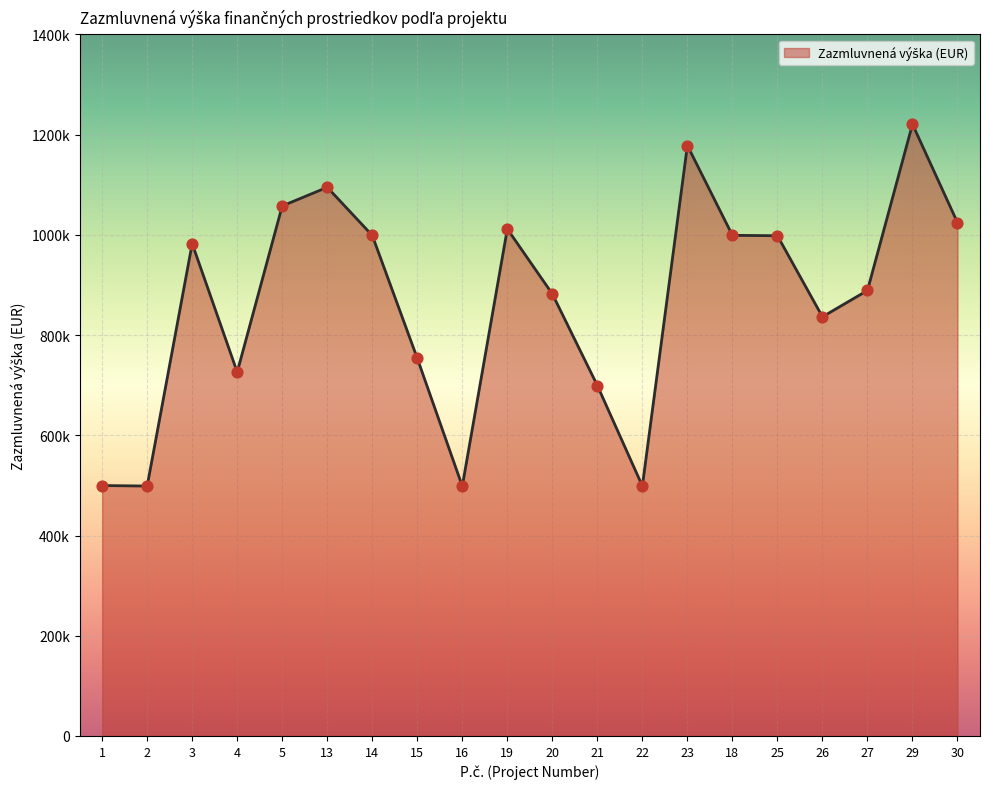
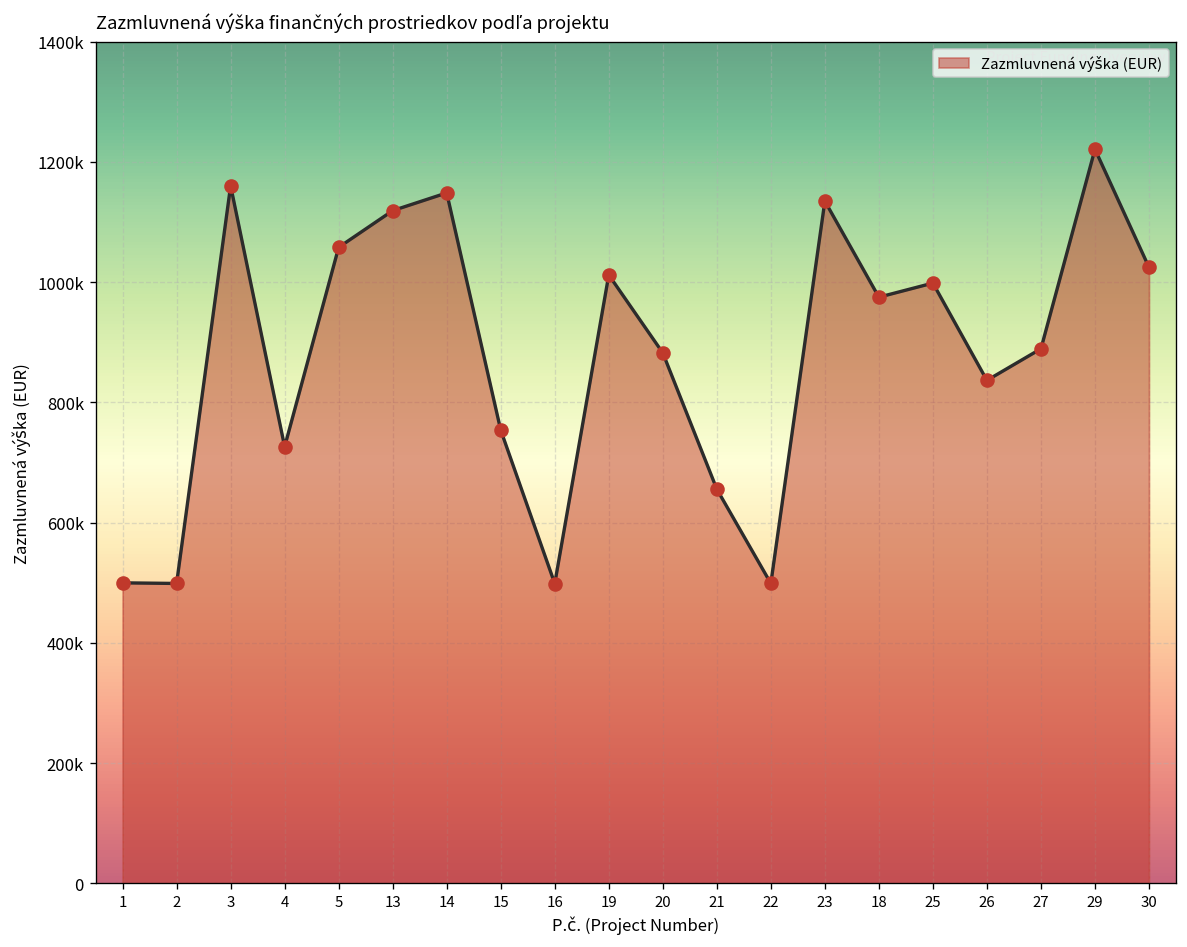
  {
    "1": 500000,
    "2": 500000,
-   "3": 980000,
+   "3": 1160000,
    "4": 730000,
    "5": 1060000,
-   "13": 1090000,
-   "14": 1000000,
+   "13": 1120000,
+   "14": 1150000,
    "15": 750000,
    "16": 500000,
    "19": 1010000,
    "20": 880000,
-   "21": 700000,
+   "21": 660000,
    "22": 500000,
-   "23": 1180000,
-   "18": 1000000,
+   "23": 1130000,
+   "18": 970000,
    "25": 1000000,
    "26": 840000,
    "27": 890000,
    "29": 1220000,
    "30": 1020000
  }
